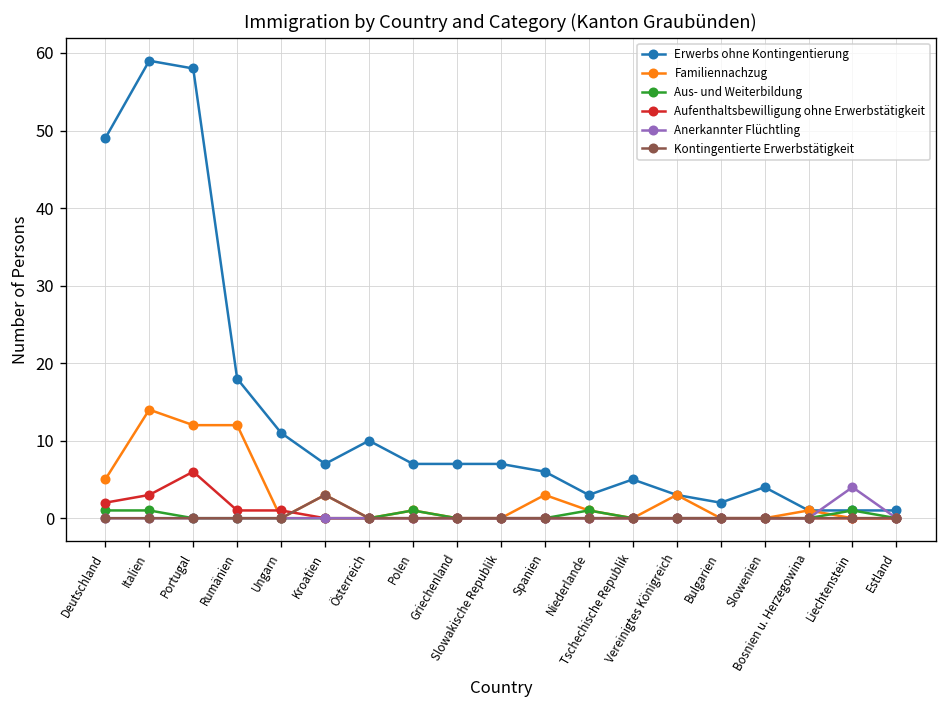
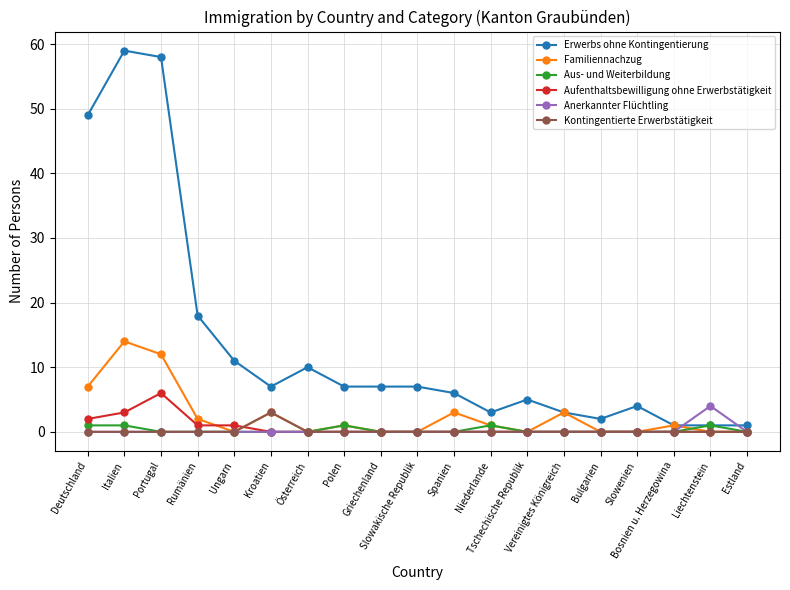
  {
    "Erwerbs ohne Kontingentierung": {
      "Deutschland": 49,
      "Italien": 59,
      "Portugal": 58,
      "Rumänien": 18,
      "Ungarn": 11,
      "Kroatien": 7,
      "Österreich": 10,
      "Polen": 7,
      "Griechenland": 7,
      "Slowakische Republik": 7,
      "Spanien": 6,
      "Niederlande": 3,
      "Tschechische Republik": 5,
      "Bulgarien": 2,
      "Slowenien": 4,
      "Estland": 1
    },
    "Familiennachzug": {
-     "Deutschland": 5,
+     "Deutschland": 7,
      "Italien": 14,
      "Portugal": 12,
-     "Rumänien": 12,
+     "Rumänien": 2,
      "Spanien": 3
    },
    "Aus- und Weiterbildung": {
      "Deutschland": 1,
      "Italien": 1
    },
    "Aufenthaltsbewilligung ohne Erwerbstätigkeit": {
      "Deutschland": 2,
      "Italien": 3,
      "Portugal": 6,
      "Rumänien": 1,
      "Ungarn": 1
    },
    "Anerkannter Flüchtling": {
      "Liechtenstein": 4
    }
  }
